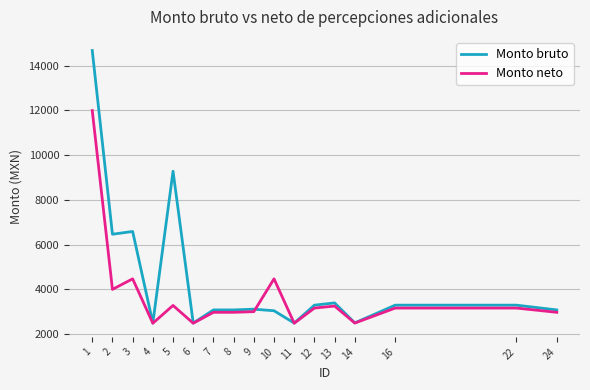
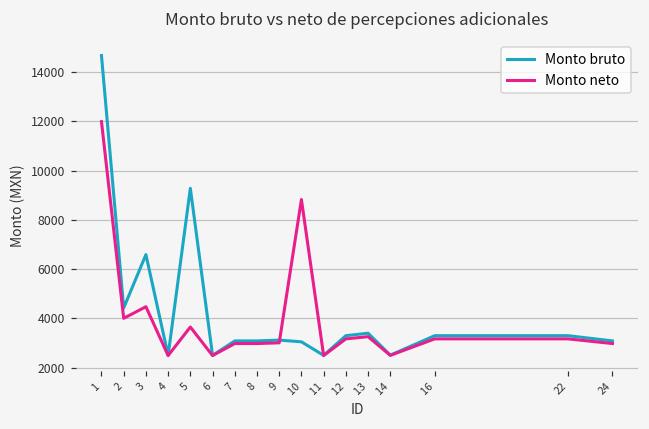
  {
    "Monto bruto": {
      "1": 14700,
-     "2": 6500,
+     "2": 4400,
      "3": 6600,
      "5": 9300,
      "10": 3100,
      "12": 3300,
      "13": 3400,
      "16": 3300,
      "22": 3300
    },
    "Monto neto": {
      "1": 12000,
      "2": 4000,
      "3": 4500,
-     "5": 3300,
-     "10": 4500,
+     "5": 3700,
+     "10": 8800,
      "12": 3200,
      "13": 3300,
      "16": 3200,
      "22": 3200
    }
  }
